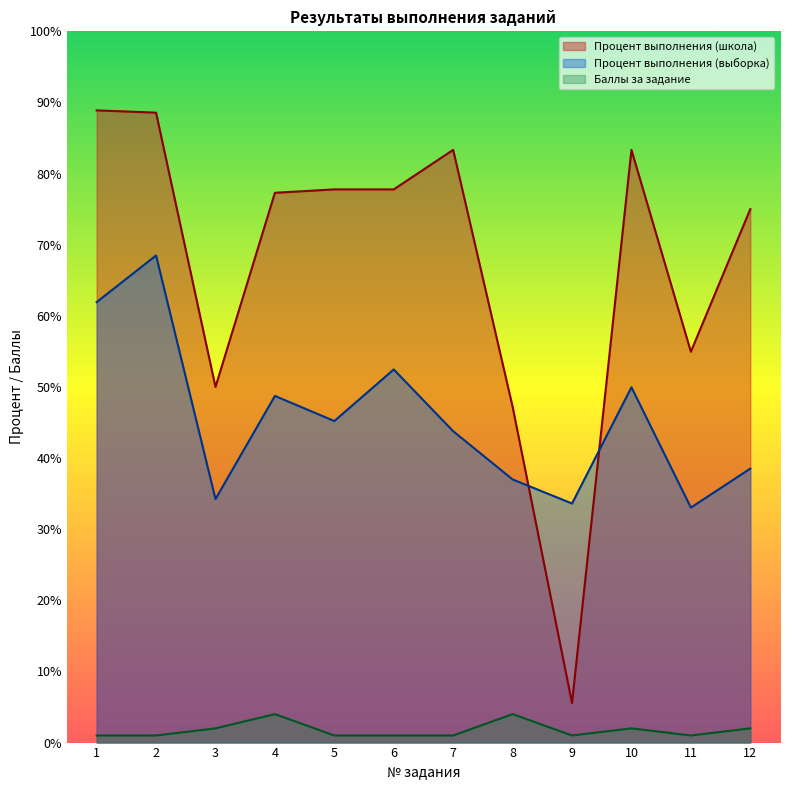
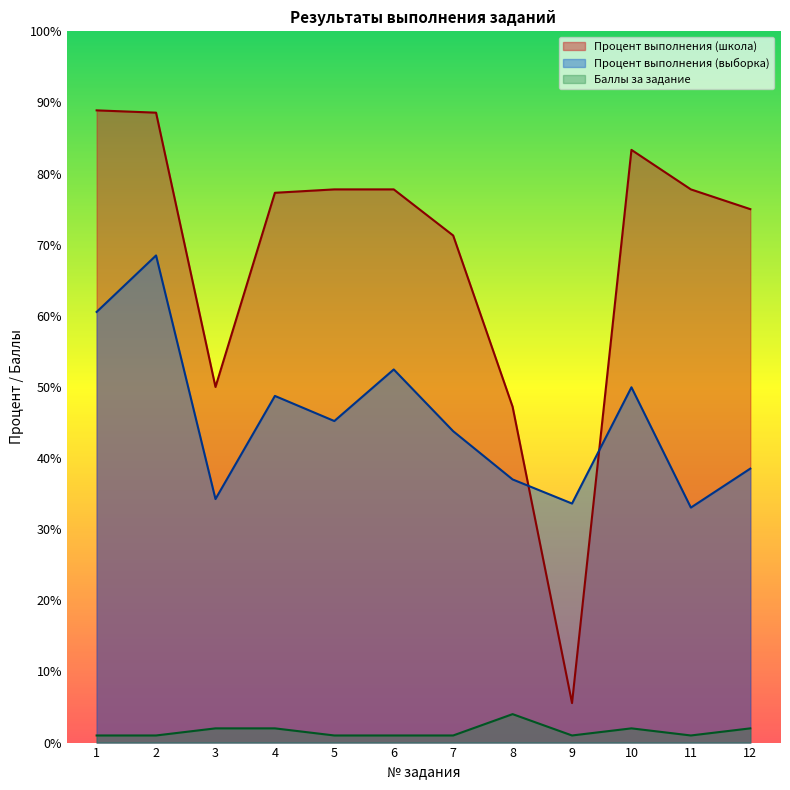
  {
    "Процент выполнения (школа)": {
      "1": "89%",
      "2": "89%",
      "3": "50%",
      "4": "77%",
      "5": "78%",
      "6": "78%",
-     "7": "83%",
+     "7": "71%",
      "8": "47%",
      "9": "6%",
      "10": "83%",
-     "11": "55%",
+     "11": "78%",
      "12": "75%"
    },
    "Процент выполнения (выборка)": {
-     "1": "62%",
+     "1": "61%",
      "2": "68%",
      "3": "34%",
      "4": "49%",
      "5": "45%",
      "6": "52%",
      "7": "44%",
      "8": "37%",
      "9": "34%",
      "10": "50%",
      "11": "33%",
      "12": "39%"
    },
    "Баллы за задание": {
      "1": "1%",
      "2": "1%",
      "3": "2%",
-     "4": "4%",
+     "4": "2%",
      "5": "1%",
      "6": "1%",
      "7": "1%",
      "8": "4%",
      "9": "1%",
      "10": "2%",
      "11": "1%",
      "12": "2%"
    }
  }
